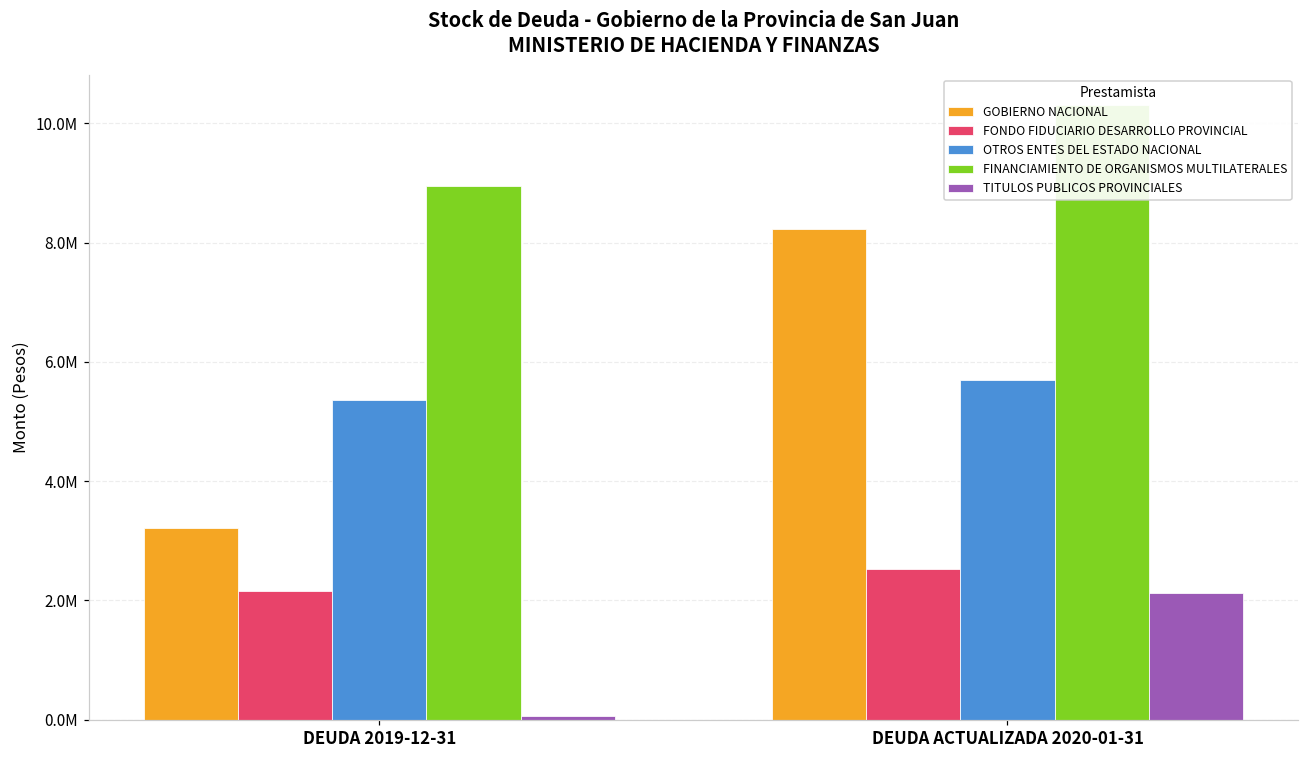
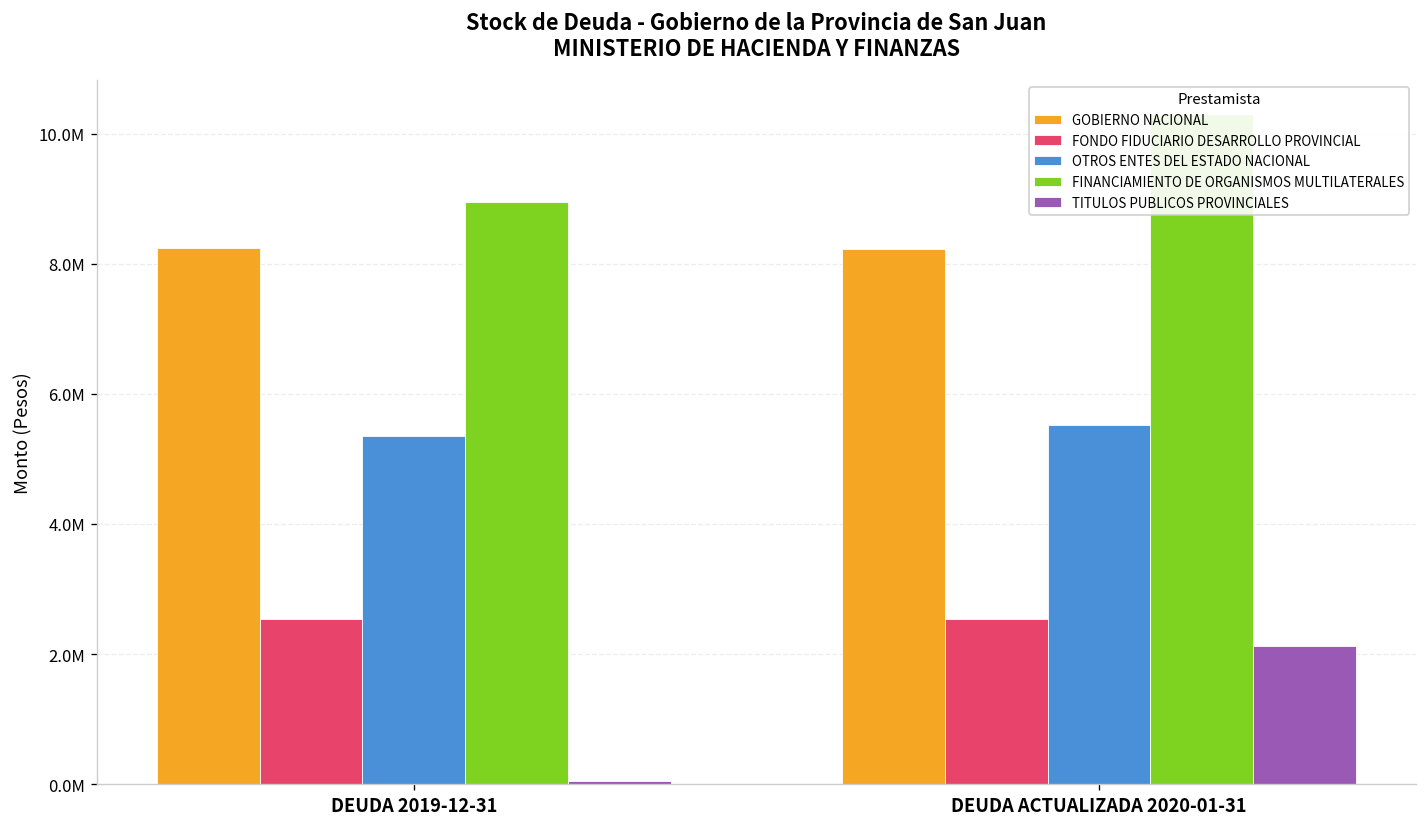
  {
    "GOBIERNO NACIONAL": {
-     "DEUDA 2019-12-31": 3200000,
+     "DEUDA 2019-12-31": 8200000,
      "DEUDA ACTUALIZADA 2020-01-31": 8200000
    },
    "FONDO FIDUCIARIO DESARROLLO PROVINCIAL": {
-     "DEUDA 2019-12-31": 2200000,
+     "DEUDA 2019-12-31": 2500000,
      "DEUDA ACTUALIZADA 2020-01-31": 2500000
    },
    "OTROS ENTES DEL ESTADO NACIONAL": {
      "DEUDA 2019-12-31": 5400000,
-     "DEUDA ACTUALIZADA 2020-01-31": 5700000
+     "DEUDA ACTUALIZADA 2020-01-31": 5500000
    },
    "FINANCIAMIENTO DE ORGANISMOS MULTILATERALES": {
      "DEUDA 2019-12-31": 8900000
    },
    "TITULOS PUBLICOS PROVINCIALES": {
      "DEUDA 2019-12-31": 100000,
      "DEUDA ACTUALIZADA 2020-01-31": 2100000
    }
  }
